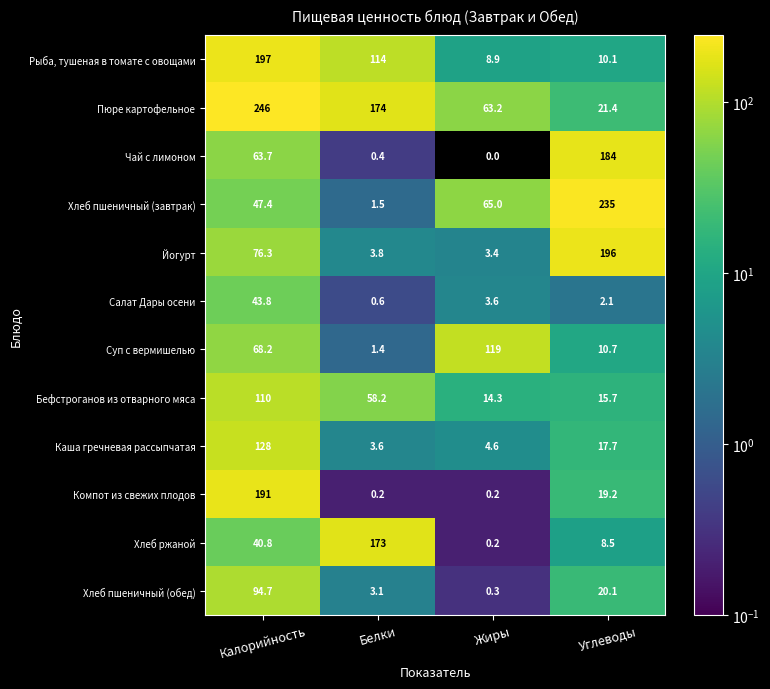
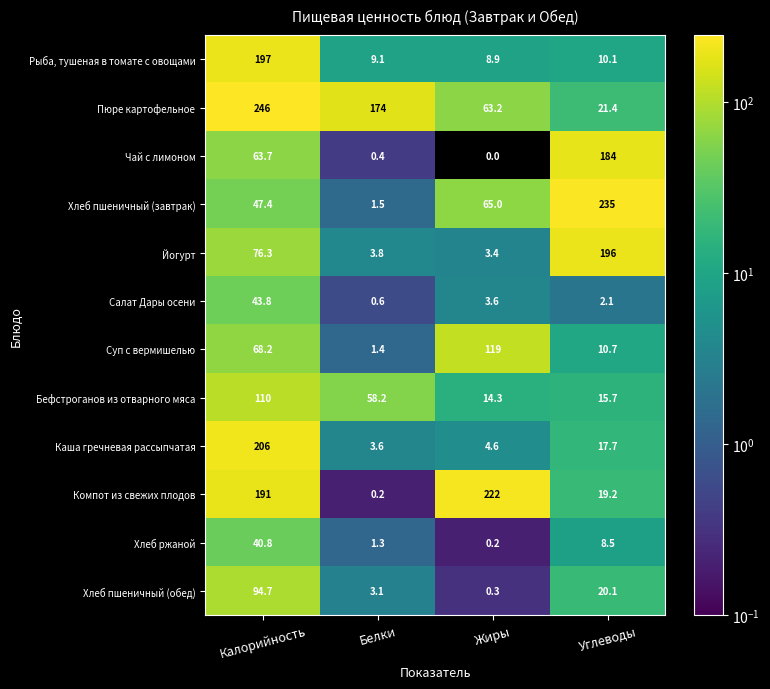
  {
    "Рыба, тушеная в томате с овощами": {
      "Калорийность": 197,
-     "Белки": 114,
+     "Белки": 9.1,
      "Жиры": 8.9,
      "Углеводы": 10.1
    },
    "Пюре картофельное": {
      "Калорийность": 246,
      "Белки": 174,
      "Жиры": 63.2,
      "Углеводы": 21.4
    },
    "Чай с лимоном": {
      "Калорийность": 63.7,
      "Белки": 0.4,
      "Жиры": 0.0,
      "Углеводы": 184
    },
    "Хлеб пшеничный (завтрак)": {
      "Калорийность": 47.4,
      "Белки": 1.5,
      "Жиры": 65.0,
      "Углеводы": 235
    },
    "Йогурт": {
      "Калорийность": 76.3,
      "Белки": 3.8,
      "Жиры": 3.4,
      "Углеводы": 196
    },
    "Салат Дары осени": {
      "Калорийность": 43.8,
      "Белки": 0.6,
      "Жиры": 3.6,
      "Углеводы": 2.1
    },
    "Суп с вермишелью": {
      "Калорийность": 68.2,
      "Белки": 1.4,
      "Жиры": 119,
      "Углеводы": 10.7
    },
    "Бефстроганов из отварного мяса": {
      "Калорийность": 110,
      "Белки": 58.2,
      "Жиры": 14.3,
      "Углеводы": 15.7
    },
    "Каша гречневая рассыпчатая": {
-     "Калорийность": 128,
+     "Калорийность": 206,
      "Белки": 3.6,
      "Жиры": 4.6,
      "Углеводы": 17.7
    },
    "Компот из свежих плодов": {
      "Калорийность": 191,
      "Белки": 0.2,
-     "Жиры": 0.2,
+     "Жиры": 222,
      "Углеводы": 19.2
    },
    "Хлеб ржаной": {
      "Калорийность": 40.8,
-     "Белки": 173,
+     "Белки": 1.3,
      "Жиры": 0.2,
      "Углеводы": 8.5
    },
    "Хлеб пшеничный (обед)": {
      "Калорийность": 94.7,
      "Белки": 3.1,
      "Жиры": 0.3,
      "Углеводы": 20.1
    }
  }
